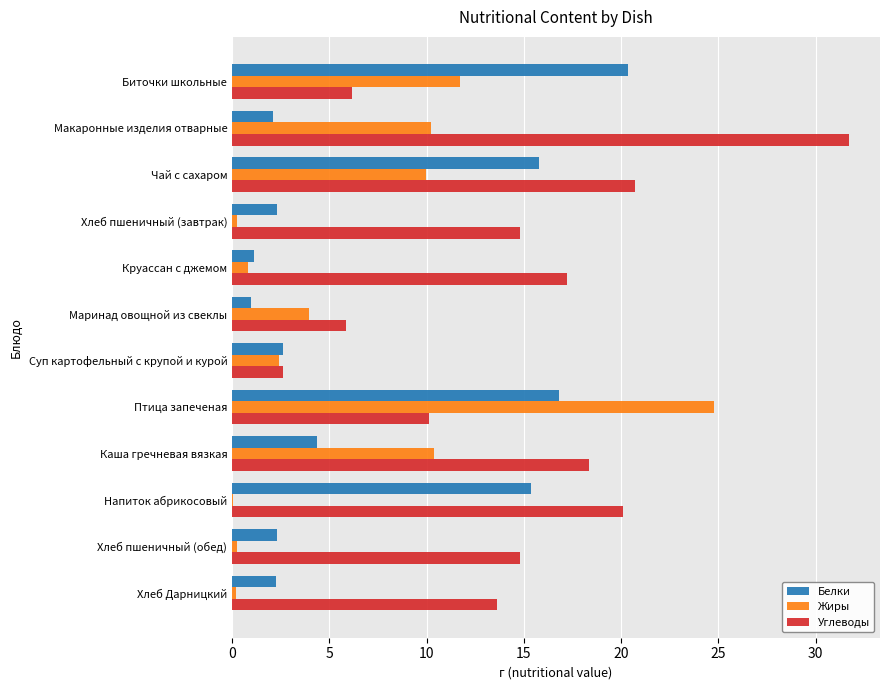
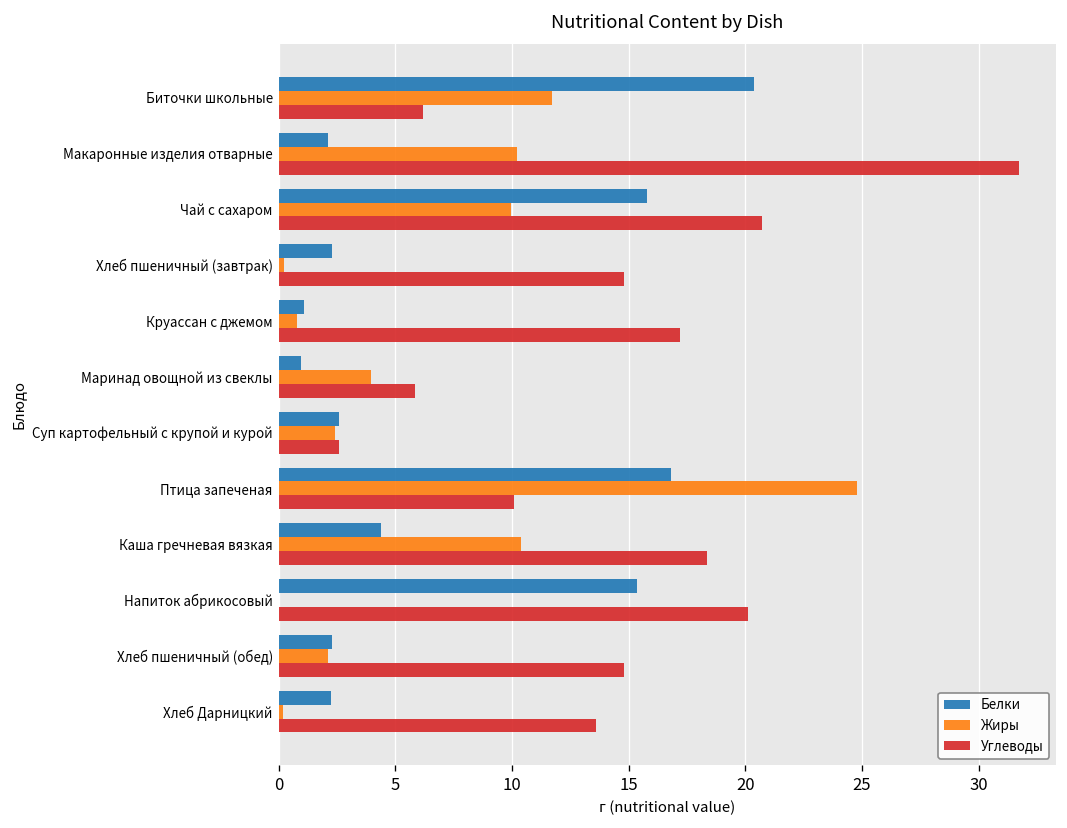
  {
    "Белки": {
      "Биточки школьные": 20.4,
      "Макаронные изделия отварные": 2.1,
      "Чай с сахаром": 15.8,
      "Хлеб пшеничный (завтрак)": 2.3,
      "Круассан с джемом": 1.1,
      "Маринад овощной из свеклы": 1.0,
      "Суп картофельный с крупой и курой": 2.6,
      "Птица запеченая": 16.8,
      "Каша гречневая вязкая": 4.4,
      "Напиток абрикосовый": 15.4,
      "Хлеб пшеничный (обед)": 2.3,
      "Хлеб Дарницкий": 2.2
    },
    "Жиры": {
      "Биточки школьные": 11.7,
      "Макаронные изделия отварные": 10.2,
      "Чай с сахаром": 10.0,
      "Хлеб пшеничный (завтрак)": 0.2,
      "Круассан с джемом": 0.8,
      "Маринад овощной из свеклы": 4.0,
      "Суп картофельный с крупой и курой": 2.4,
      "Птица запеченая": 24.8,
      "Каша гречневая вязкая": 10.4,
-     "Хлеб пшеничный (обед)": 0.2,
+     "Хлеб пшеничный (обед)": 2.1,
      "Хлеб Дарницкий": 0.2
    },
    "Углеводы": {
      "Биточки школьные": 6.2,
      "Макаронные изделия отварные": 31.7,
      "Чай с сахаром": 20.7,
      "Хлеб пшеничный (завтрак)": 14.8,
      "Круассан с джемом": 17.2,
      "Маринад овощной из свеклы": 5.8,
      "Суп картофельный с крупой и курой": 2.6,
      "Птица запеченая": 10.1,
      "Каша гречневая вязкая": 18.4,
      "Напиток абрикосовый": 20.1,
      "Хлеб пшеничный (обед)": 14.8,
      "Хлеб Дарницкий": 13.6
    }
  }
